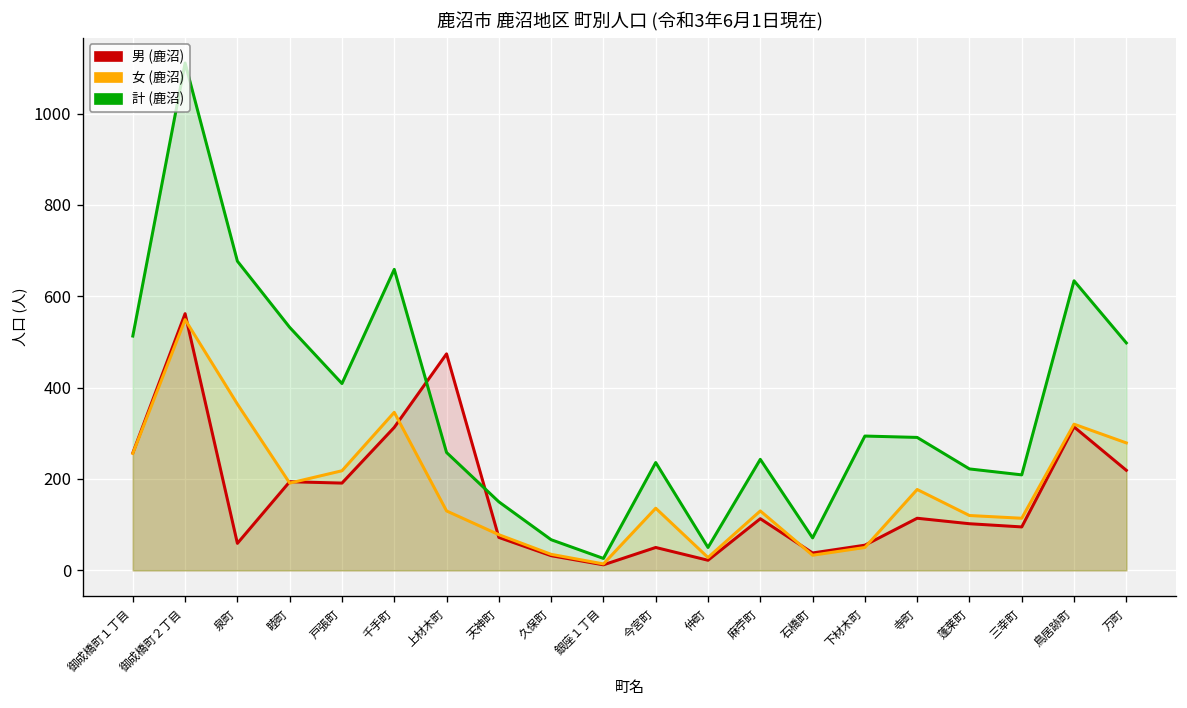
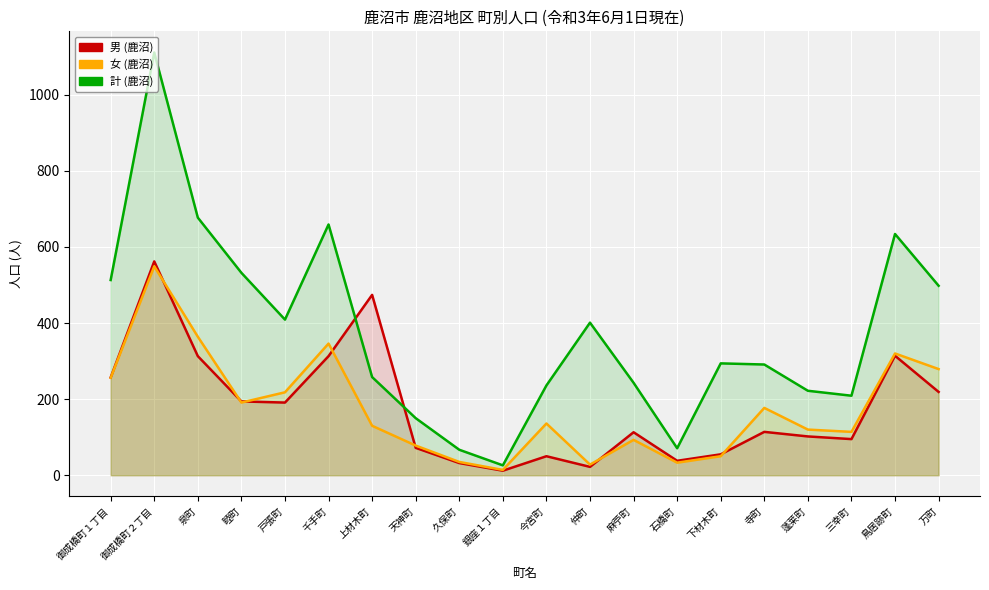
  {
    "男 (鹿沼)": {
      "御成橋町２丁目": 560,
-     "泉町": 60,
+     "泉町": 310,
      "戸張町": 190,
      "千手町": 310,
      "上材木町": 470,
      "今宮町": 50,
      "麻苧町": 110,
      "寺町": 110,
      "蓬莱町": 100,
      "三幸町": 100,
      "万町": 220
    },
    "女 (鹿沼)": {
      "御成橋町２丁目": 550,
      "泉町": 360,
      "戸張町": 220,
      "千手町": 350,
      "上材木町": 130,
      "今宮町": 140,
-     "麻苧町": 130,
+     "麻苧町": 90,
      "寺町": 180,
      "蓬莱町": 120,
      "三幸町": 110,
      "万町": 280
    },
    "計 (鹿沼)": {
      "御成橋町１丁目": 510,
      "泉町": 680,
      "睦町": 530,
      "戸張町": 410,
      "千手町": 660,
      "上材木町": 260,
      "天神町": 150,
      "久保町": 70,
      "銀座１丁目": 30,
      "今宮町": 240,
-     "仲町": 50,
+     "仲町": 400,
      "麻苧町": 240,
      "石橋町": 70,
      "下材木町": 290,
      "寺町": 290,
      "蓬莱町": 220,
      "三幸町": 210,
      "鳥居跡町": 630,
      "万町": 500
    }
  }
